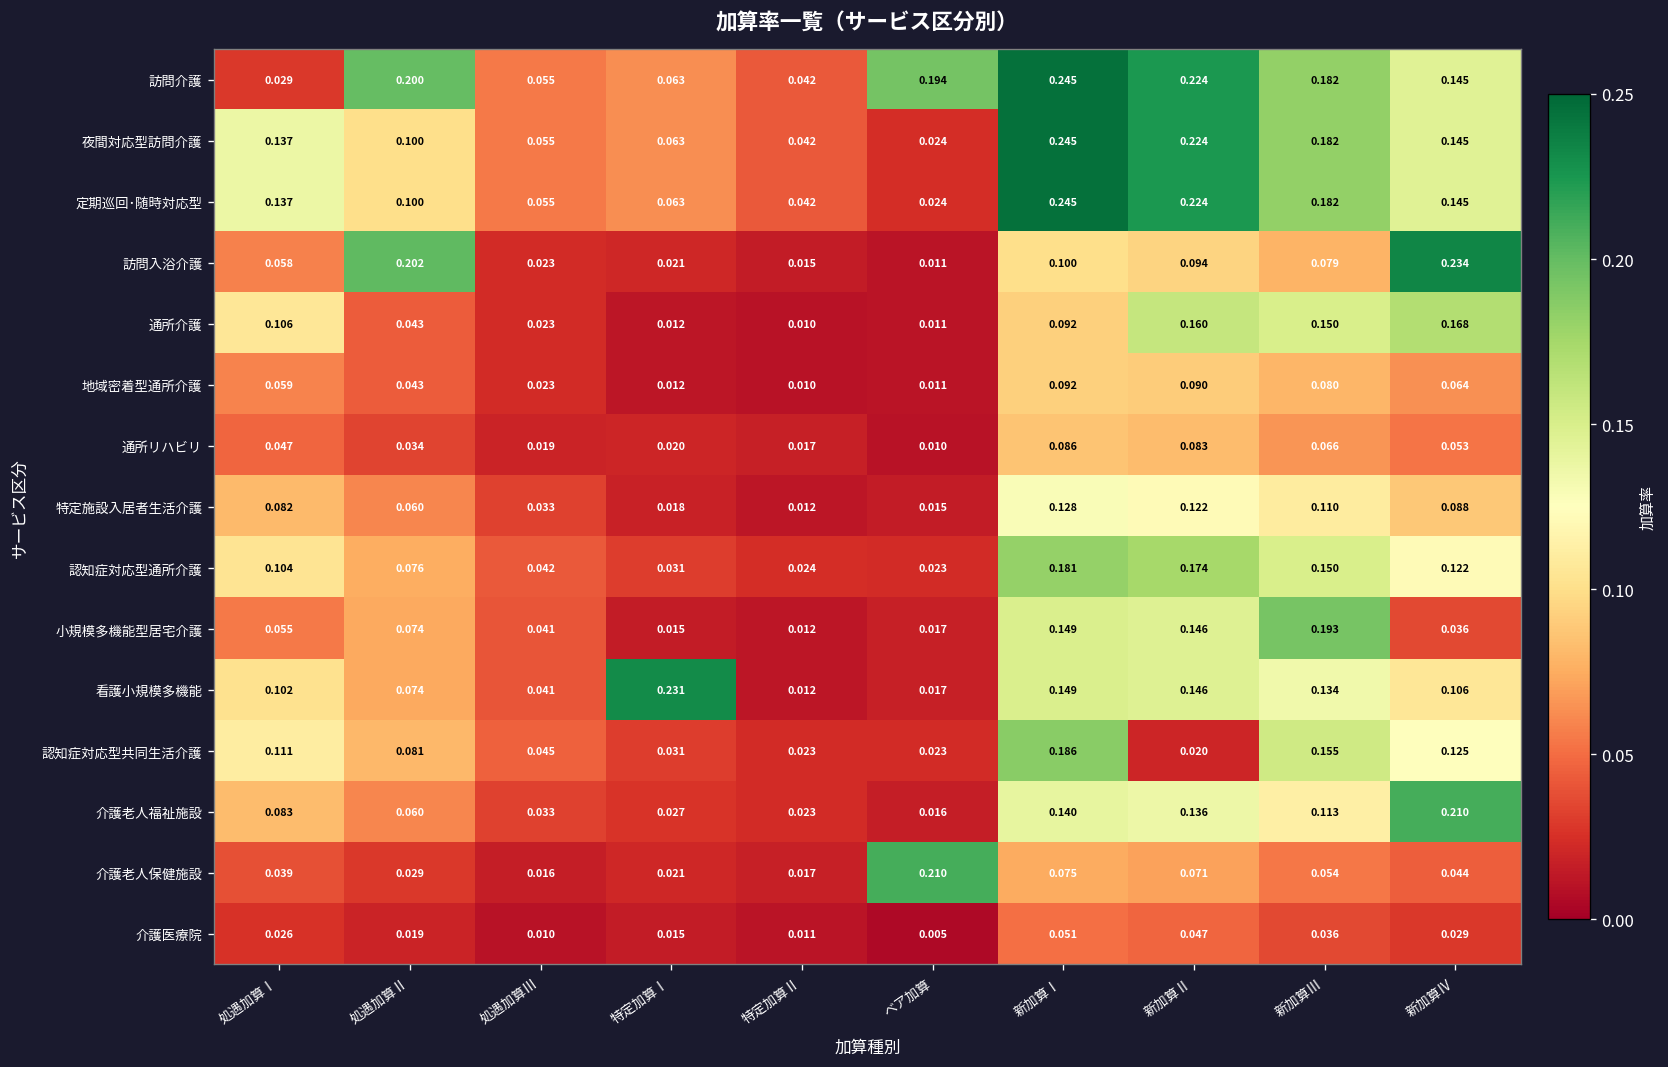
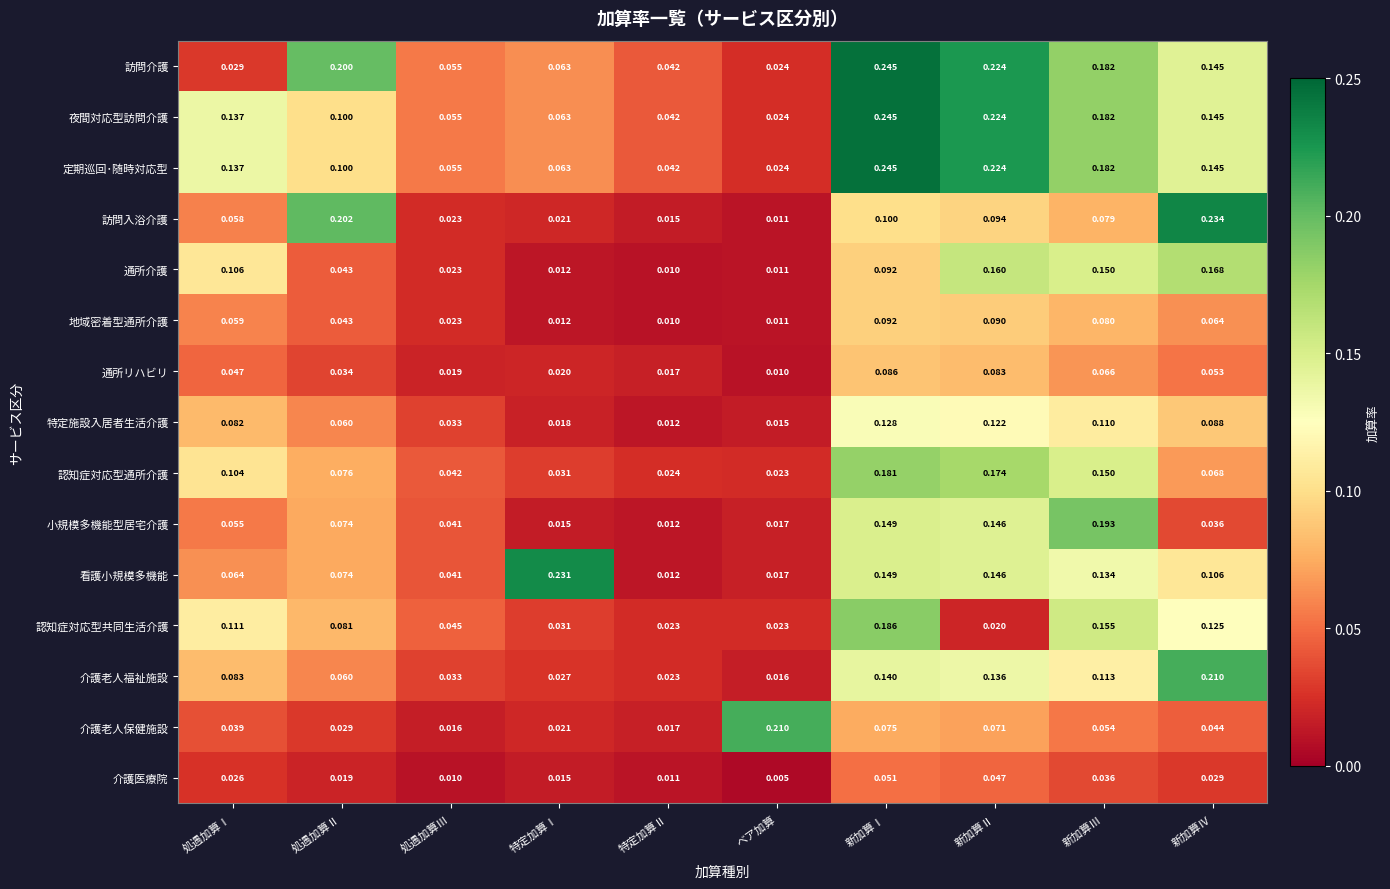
  {
    "訪問介護": {
      "処遇加算Ⅰ": 0.029,
      "処遇加算Ⅱ": 0.200,
      "処遇加算Ⅲ": 0.055,
      "特定加算Ⅰ": 0.063,
      "特定加算Ⅱ": 0.042,
-     "ベア加算": 0.194,
+     "ベア加算": 0.024,
      "新加算Ⅰ": 0.245,
      "新加算Ⅱ": 0.224,
      "新加算Ⅲ": 0.182,
      "新加算Ⅳ": 0.145
    },
    "夜間対応型訪問介護": {
      "処遇加算Ⅰ": 0.137,
      "処遇加算Ⅱ": 0.100,
      "処遇加算Ⅲ": 0.055,
      "特定加算Ⅰ": 0.063,
      "特定加算Ⅱ": 0.042,
      "ベア加算": 0.024,
      "新加算Ⅰ": 0.245,
      "新加算Ⅱ": 0.224,
      "新加算Ⅲ": 0.182,
      "新加算Ⅳ": 0.145
    },
    "定期巡回･随時対応型": {
      "処遇加算Ⅰ": 0.137,
      "処遇加算Ⅱ": 0.100,
      "処遇加算Ⅲ": 0.055,
      "特定加算Ⅰ": 0.063,
      "特定加算Ⅱ": 0.042,
      "ベア加算": 0.024,
      "新加算Ⅰ": 0.245,
      "新加算Ⅱ": 0.224,
      "新加算Ⅲ": 0.182,
      "新加算Ⅳ": 0.145
    },
    "訪問入浴介護": {
      "処遇加算Ⅰ": 0.058,
      "処遇加算Ⅱ": 0.202,
      "処遇加算Ⅲ": 0.023,
      "特定加算Ⅰ": 0.021,
      "特定加算Ⅱ": 0.015,
      "ベア加算": 0.011,
      "新加算Ⅰ": 0.100,
      "新加算Ⅱ": 0.094,
      "新加算Ⅲ": 0.079,
      "新加算Ⅳ": 0.234
    },
    "通所介護": {
      "処遇加算Ⅰ": 0.106,
      "処遇加算Ⅱ": 0.043,
      "処遇加算Ⅲ": 0.023,
      "特定加算Ⅰ": 0.012,
      "特定加算Ⅱ": 0.010,
      "ベア加算": 0.011,
      "新加算Ⅰ": 0.092,
      "新加算Ⅱ": 0.160,
      "新加算Ⅲ": 0.150,
      "新加算Ⅳ": 0.168
    },
    "地域密着型通所介護": {
      "処遇加算Ⅰ": 0.059,
      "処遇加算Ⅱ": 0.043,
      "処遇加算Ⅲ": 0.023,
      "特定加算Ⅰ": 0.012,
      "特定加算Ⅱ": 0.010,
      "ベア加算": 0.011,
      "新加算Ⅰ": 0.092,
      "新加算Ⅱ": 0.090,
      "新加算Ⅲ": 0.080,
      "新加算Ⅳ": 0.064
    },
    "通所リハビリ": {
      "処遇加算Ⅰ": 0.047,
      "処遇加算Ⅱ": 0.034,
      "処遇加算Ⅲ": 0.019,
      "特定加算Ⅰ": 0.020,
      "特定加算Ⅱ": 0.017,
      "ベア加算": 0.010,
      "新加算Ⅰ": 0.086,
      "新加算Ⅱ": 0.083,
      "新加算Ⅲ": 0.066,
      "新加算Ⅳ": 0.053
    },
    "特定施設入居者生活介護": {
      "処遇加算Ⅰ": 0.082,
      "処遇加算Ⅱ": 0.060,
      "処遇加算Ⅲ": 0.033,
      "特定加算Ⅰ": 0.018,
      "特定加算Ⅱ": 0.012,
      "ベア加算": 0.015,
      "新加算Ⅰ": 0.128,
      "新加算Ⅱ": 0.122,
      "新加算Ⅲ": 0.110,
      "新加算Ⅳ": 0.088
    },
    "認知症対応型通所介護": {
      "処遇加算Ⅰ": 0.104,
      "処遇加算Ⅱ": 0.076,
      "処遇加算Ⅲ": 0.042,
      "特定加算Ⅰ": 0.031,
      "特定加算Ⅱ": 0.024,
      "ベア加算": 0.023,
      "新加算Ⅰ": 0.181,
      "新加算Ⅱ": 0.174,
      "新加算Ⅲ": 0.150,
-     "新加算Ⅳ": 0.122
+     "新加算Ⅳ": 0.068
    },
    "小規模多機能型居宅介護": {
      "処遇加算Ⅰ": 0.055,
      "処遇加算Ⅱ": 0.074,
      "処遇加算Ⅲ": 0.041,
      "特定加算Ⅰ": 0.015,
      "特定加算Ⅱ": 0.012,
      "ベア加算": 0.017,
      "新加算Ⅰ": 0.149,
      "新加算Ⅱ": 0.146,
      "新加算Ⅲ": 0.193,
      "新加算Ⅳ": 0.036
    },
    "看護小規模多機能": {
-     "処遇加算Ⅰ": 0.102,
+     "処遇加算Ⅰ": 0.064,
      "処遇加算Ⅱ": 0.074,
      "処遇加算Ⅲ": 0.041,
      "特定加算Ⅰ": 0.231,
      "特定加算Ⅱ": 0.012,
      "ベア加算": 0.017,
      "新加算Ⅰ": 0.149,
      "新加算Ⅱ": 0.146,
      "新加算Ⅲ": 0.134,
      "新加算Ⅳ": 0.106
    },
    "認知症対応型共同生活介護": {
      "処遇加算Ⅰ": 0.111,
      "処遇加算Ⅱ": 0.081,
      "処遇加算Ⅲ": 0.045,
      "特定加算Ⅰ": 0.031,
      "特定加算Ⅱ": 0.023,
      "ベア加算": 0.023,
      "新加算Ⅰ": 0.186,
      "新加算Ⅱ": 0.020,
      "新加算Ⅲ": 0.155,
      "新加算Ⅳ": 0.125
    },
    "介護老人福祉施設": {
      "処遇加算Ⅰ": 0.083,
      "処遇加算Ⅱ": 0.060,
      "処遇加算Ⅲ": 0.033,
      "特定加算Ⅰ": 0.027,
      "特定加算Ⅱ": 0.023,
      "ベア加算": 0.016,
      "新加算Ⅰ": 0.140,
      "新加算Ⅱ": 0.136,
      "新加算Ⅲ": 0.113,
      "新加算Ⅳ": 0.210
    },
    "介護老人保健施設": {
      "処遇加算Ⅰ": 0.039,
      "処遇加算Ⅱ": 0.029,
      "処遇加算Ⅲ": 0.016,
      "特定加算Ⅰ": 0.021,
      "特定加算Ⅱ": 0.017,
      "ベア加算": 0.210,
      "新加算Ⅰ": 0.075,
      "新加算Ⅱ": 0.071,
      "新加算Ⅲ": 0.054,
      "新加算Ⅳ": 0.044
    },
    "介護医療院": {
      "処遇加算Ⅰ": 0.026,
      "処遇加算Ⅱ": 0.019,
      "処遇加算Ⅲ": 0.010,
      "特定加算Ⅰ": 0.015,
      "特定加算Ⅱ": 0.011,
      "ベア加算": 0.005,
      "新加算Ⅰ": 0.051,
      "新加算Ⅱ": 0.047,
      "新加算Ⅲ": 0.036,
      "新加算Ⅳ": 0.029
    }
  }
